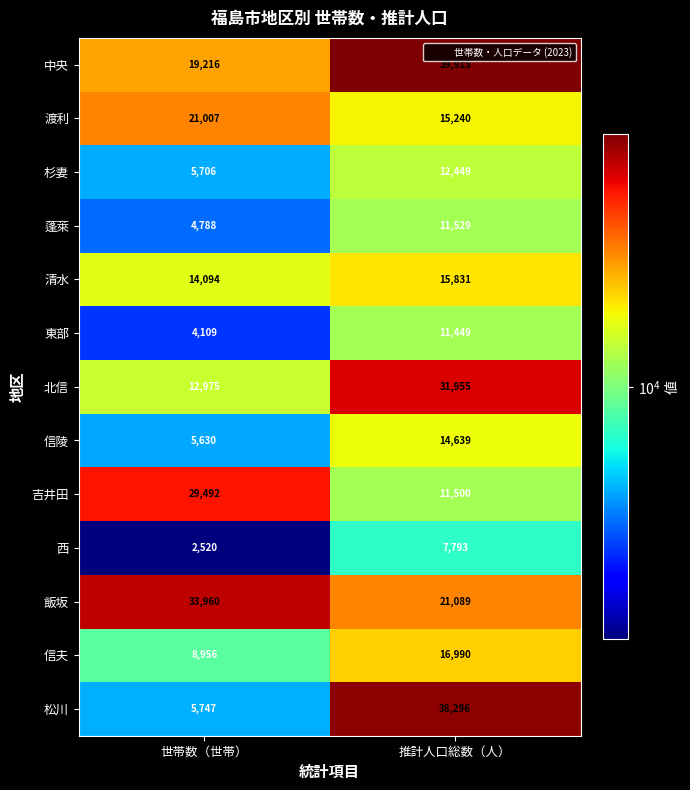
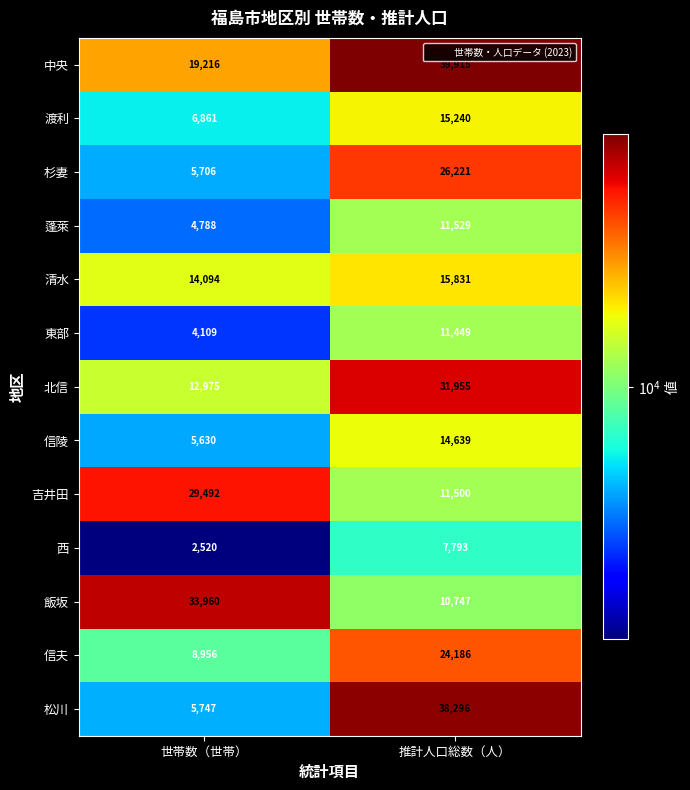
  {
    "中央": {
      "世帯数（世帯）": "19,216"
    },
    "渡利": {
-     "世帯数（世帯）": "21,007",
+     "世帯数（世帯）": "6,861",
      "推計人口総数（人）": "15,240"
    },
    "杉妻": {
      "世帯数（世帯）": "5,706",
-     "推計人口総数（人）": "12,449"
+     "推計人口総数（人）": "26,221"
    },
    "蓬萊": {
      "世帯数（世帯）": "4,788",
      "推計人口総数（人）": "11,529"
    },
    "清水": {
      "世帯数（世帯）": "14,094",
      "推計人口総数（人）": "15,831"
    },
    "東部": {
      "世帯数（世帯）": "4,109",
      "推計人口総数（人）": "11,449"
    },
    "北信": {
      "世帯数（世帯）": "12,975",
      "推計人口総数（人）": "31,955"
    },
    "信陵": {
      "世帯数（世帯）": "5,630",
      "推計人口総数（人）": "14,639"
    },
    "吉井田": {
      "世帯数（世帯）": "29,492",
      "推計人口総数（人）": "11,500"
    },
    "西": {
      "世帯数（世帯）": "2,520",
      "推計人口総数（人）": "7,793"
    },
    "飯坂": {
      "世帯数（世帯）": "33,960",
-     "推計人口総数（人）": "21,089"
+     "推計人口総数（人）": "10,747"
    },
    "信夫": {
      "世帯数（世帯）": "8,956",
-     "推計人口総数（人）": "16,990"
+     "推計人口総数（人）": "24,186"
    },
    "松川": {
      "世帯数（世帯）": "5,747",
      "推計人口総数（人）": "38,296"
    }
  }
